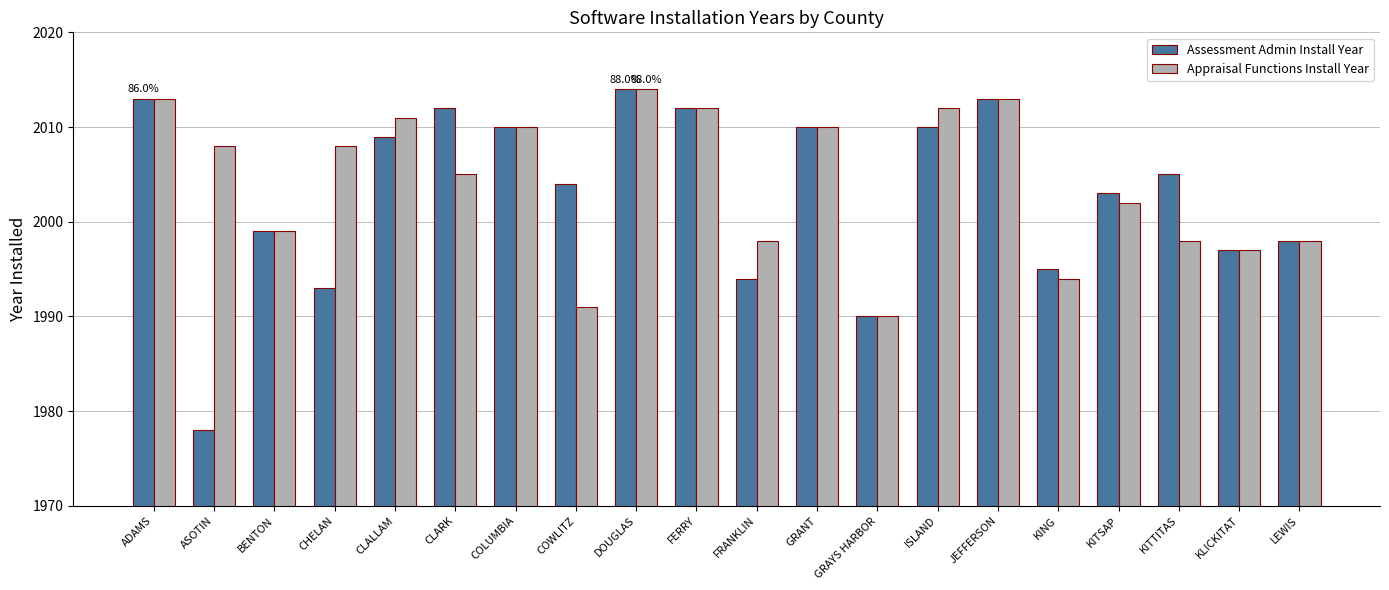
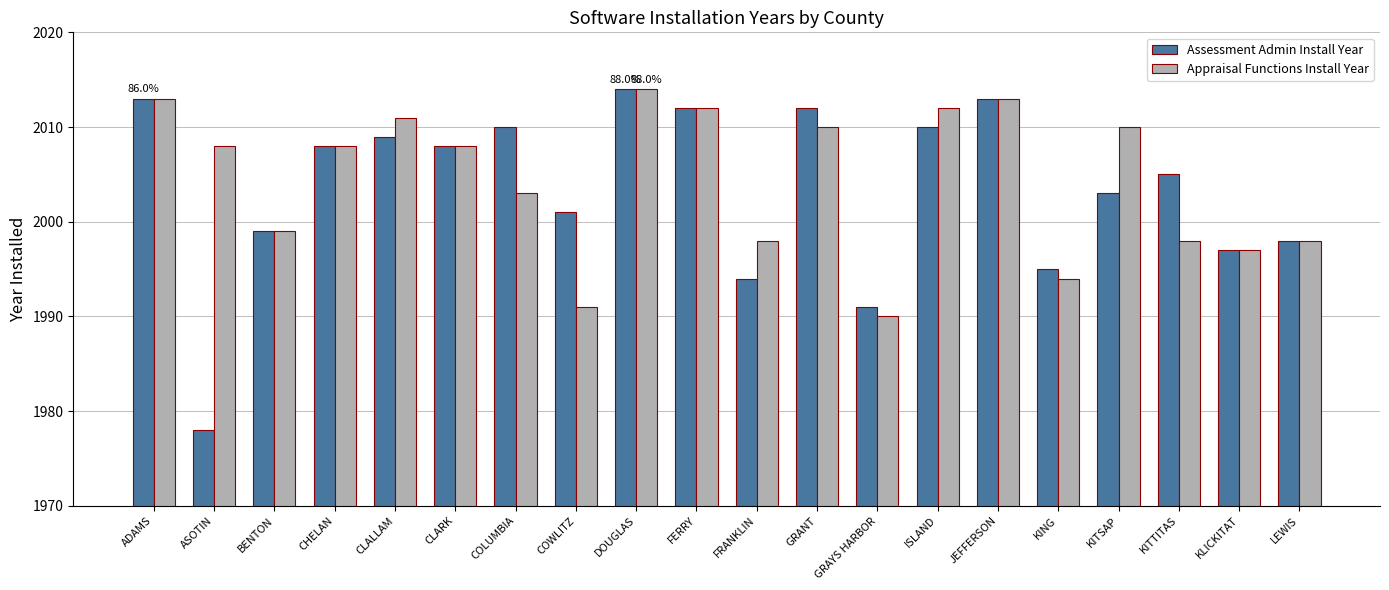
  {
    "Assessment Admin Install Year": {
      "ASOTIN": 1978,
      "BENTON": 1999,
-     "CHELAN": 1993,
+     "CHELAN": 2008,
      "CLALLAM": 2009,
-     "CLARK": 2012,
+     "CLARK": 2008,
      "COLUMBIA": 2010,
-     "COWLITZ": 2004,
+     "COWLITZ": 2001,
      "FERRY": 2012,
      "FRANKLIN": 1994,
-     "GRANT": 2010,
-     "GRAYS HARBOR": 1990,
+     "GRANT": 2012,
+     "GRAYS HARBOR": 1991,
      "ISLAND": 2010,
      "JEFFERSON": 2013,
      "KING": 1995,
      "KITSAP": 2003,
      "KITTITAS": 2005,
      "KLICKITAT": 1997,
      "LEWIS": 1998
    },
    "Appraisal Functions Install Year": {
      "ADAMS": 2013,
      "ASOTIN": 2008,
      "BENTON": 1999,
      "CHELAN": 2008,
      "CLALLAM": 2011,
-     "CLARK": 2005,
-     "COLUMBIA": 2010,
+     "CLARK": 2008,
+     "COLUMBIA": 2003,
      "COWLITZ": 1991,
      "FERRY": 2012,
      "FRANKLIN": 1998,
      "GRANT": 2010,
      "GRAYS HARBOR": 1990,
      "ISLAND": 2012,
      "JEFFERSON": 2013,
      "KING": 1994,
-     "KITSAP": 2002,
+     "KITSAP": 2010,
      "KITTITAS": 1998,
      "KLICKITAT": 1997,
      "LEWIS": 1998
    }
  }
